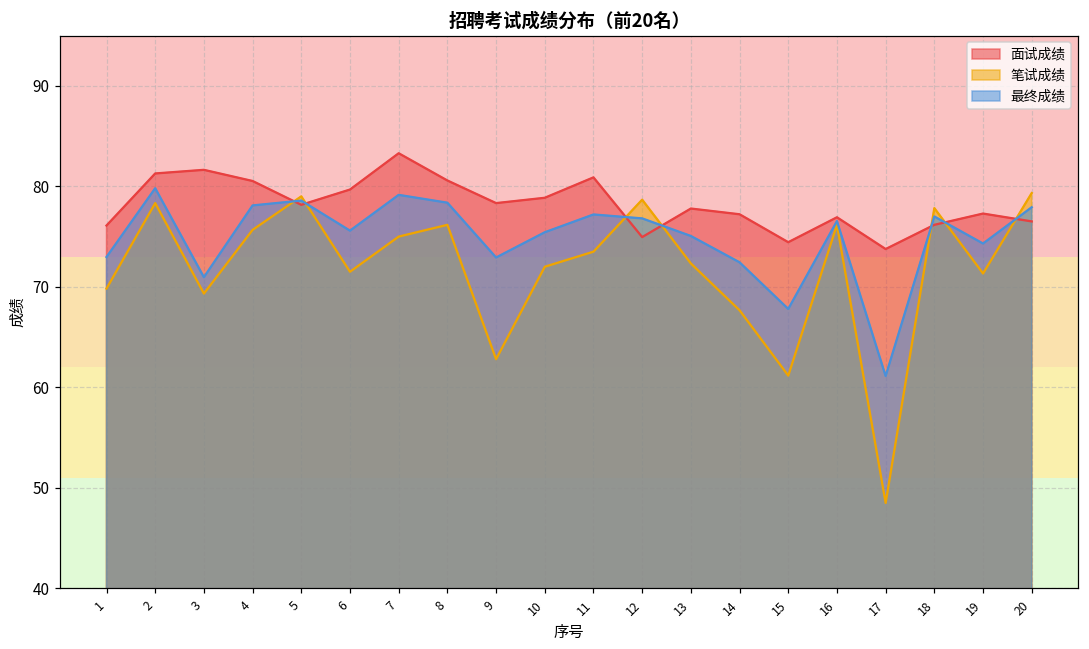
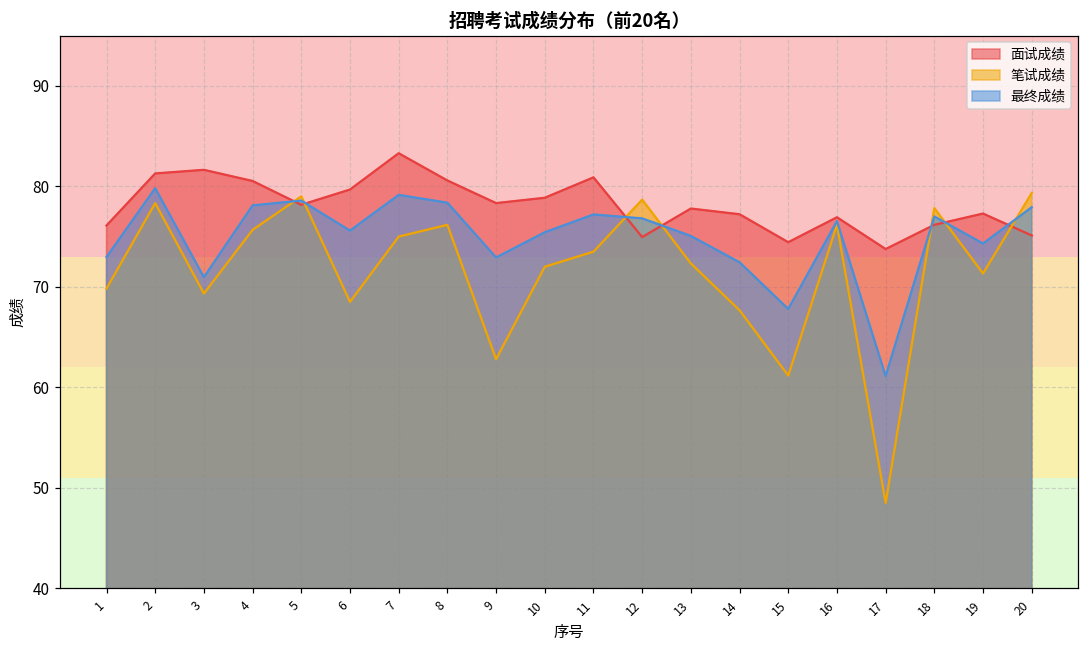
  {
    "面试成绩": {
      "1": 76,
      "2": 81,
      "3": 82,
      "4": 81,
      "5": 78,
      "6": 80,
      "7": 83,
      "8": 81,
      "9": 78,
      "10": 79,
      "11": 81,
      "12": 75,
      "13": 78,
      "14": 77,
      "15": 74,
      "16": 77,
      "17": 74,
      "18": 76,
      "19": 77,
-     "20": 77
+     "20": 75
    },
    "笔试成绩": {
      "1": 70,
      "2": 78,
      "3": 69,
      "4": 76,
      "5": 79,
-     "6": 72,
+     "6": 69,
      "7": 75,
      "8": 76,
      "9": 63,
      "10": 72,
      "11": 74,
      "12": 79,
      "13": 72,
      "14": 68,
      "15": 61,
      "16": 76,
      "17": 49,
      "18": 78,
      "19": 71,
      "20": 79
    },
    "最终成绩": {
      "1": 73,
      "2": 80,
      "3": 71,
      "4": 78,
      "5": 79,
      "6": 76,
      "7": 79,
      "8": 78,
      "9": 73,
      "10": 75,
      "11": 77,
      "12": 77,
      "13": 75,
      "14": 72,
      "15": 68,
      "16": 77,
      "17": 61,
      "18": 77,
      "19": 74,
      "20": 78
    }
  }
